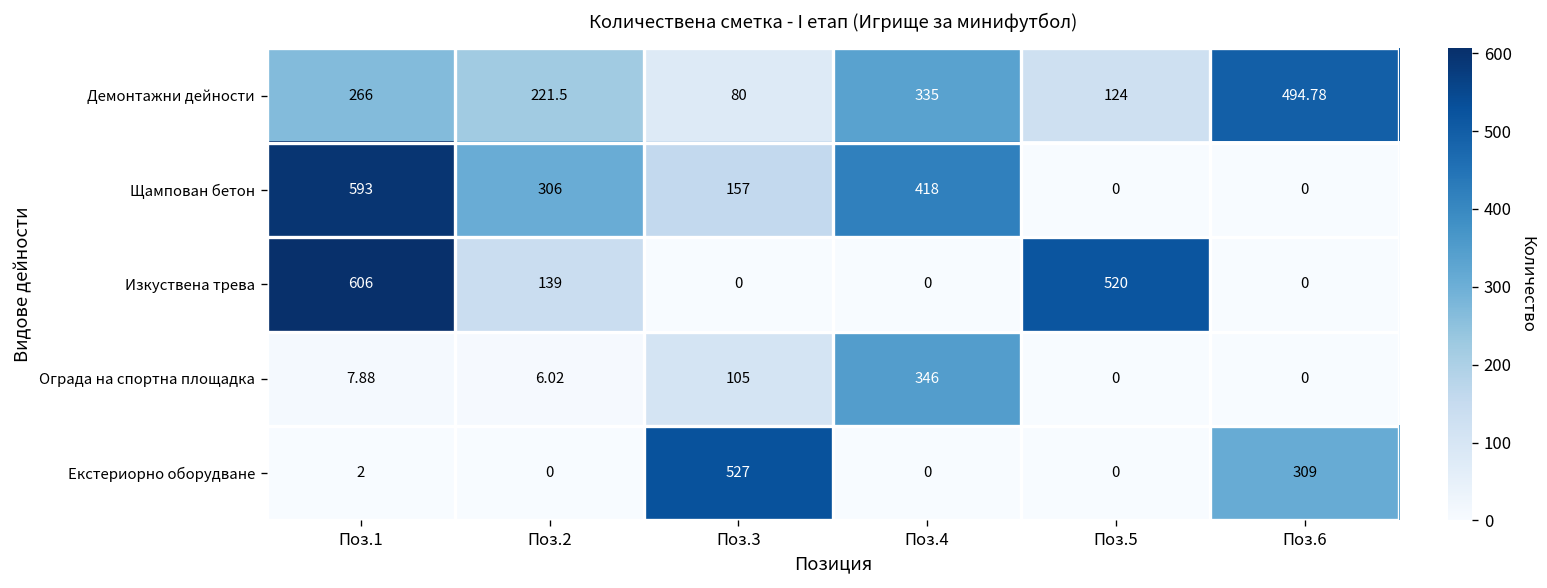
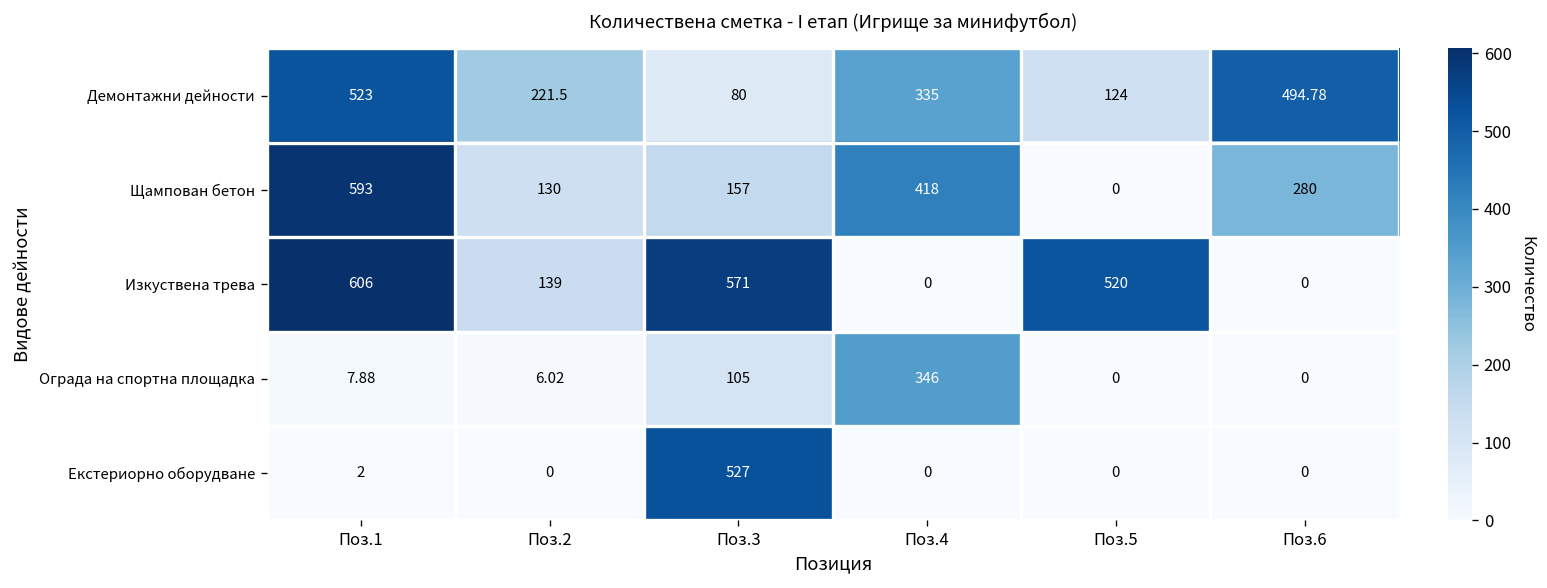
  {
    "Демонтажни дейности": {
-     "Поз.1": 266,
+     "Поз.1": 523,
      "Поз.2": 221.5,
      "Поз.3": 80,
      "Поз.4": 335,
      "Поз.5": 124,
      "Поз.6": 494.78
    },
    "Щампован бетон": {
      "Поз.1": 593,
-     "Поз.2": 306,
+     "Поз.2": 130,
      "Поз.3": 157,
      "Поз.4": 418,
      "Поз.5": 0,
-     "Поз.6": 0
+     "Поз.6": 280
    },
    "Изкуствена трева": {
      "Поз.1": 606,
      "Поз.2": 139,
-     "Поз.3": 0,
+     "Поз.3": 571,
      "Поз.4": 0,
      "Поз.5": 520,
      "Поз.6": 0
    },
    "Ограда на спортна площадка": {
      "Поз.1": 7.88,
      "Поз.2": 6.02,
      "Поз.3": 105,
      "Поз.4": 346,
      "Поз.5": 0,
      "Поз.6": 0
    },
    "Екстериорно оборудване": {
      "Поз.1": 2,
      "Поз.2": 0,
      "Поз.3": 527,
      "Поз.4": 0,
      "Поз.5": 0,
-     "Поз.6": 309
+     "Поз.6": 0
    }
  }
